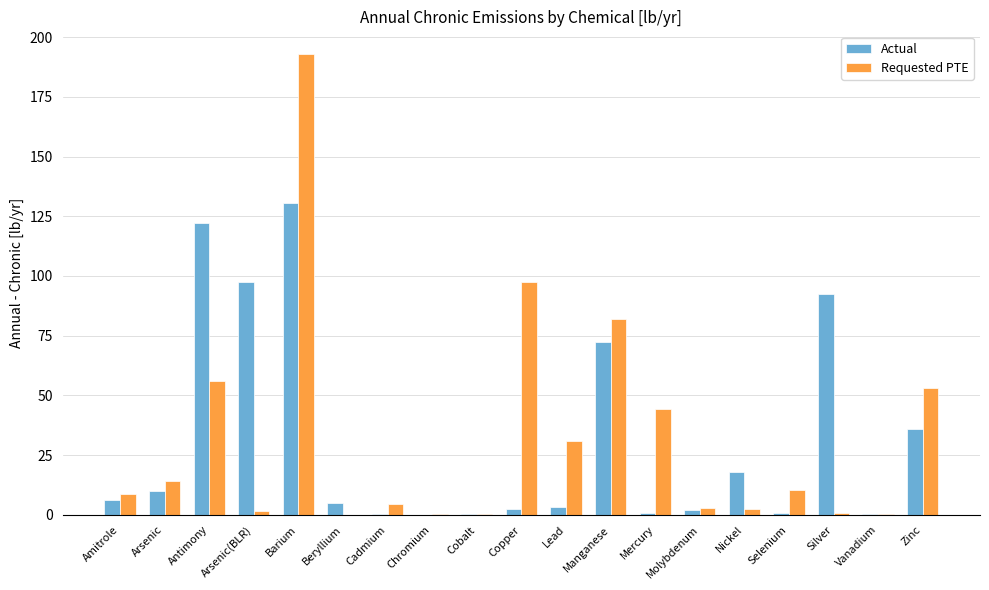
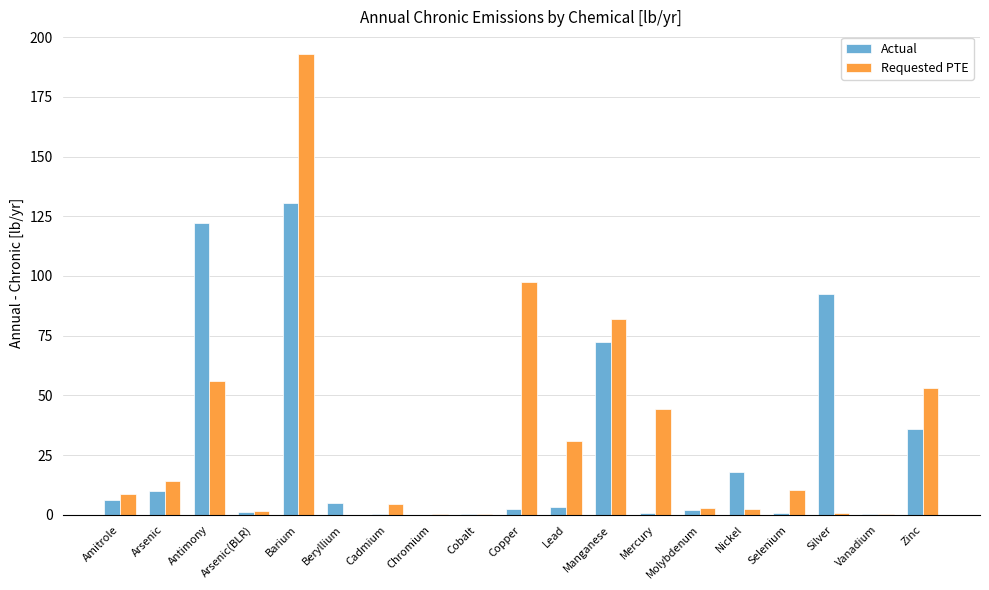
  {
    "Actual": {
      "Amitrole": 6,
      "Arsenic": 10,
      "Antimony": 122,
-     "Arsenic(BLR)": 98,
+     "Arsenic(BLR)": 1,
      "Barium": 131,
      "Beryllium": 5,
      "Copper": 2,
      "Lead": 3,
      "Manganese": 72,
      "Molybdenum": 2,
      "Nickel": 18,
      "Silver": 92,
      "Zinc": 36
    },
    "Requested PTE": {
      "Amitrole": 9,
      "Arsenic": 14,
      "Antimony": 56,
      "Arsenic(BLR)": 2,
      "Barium": 193,
      "Cadmium": 4,
      "Copper": 97,
      "Lead": 31,
      "Manganese": 82,
      "Mercury": 44,
      "Molybdenum": 3,
      "Nickel": 3,
      "Selenium": 11,
      "Zinc": 53
    }
  }
